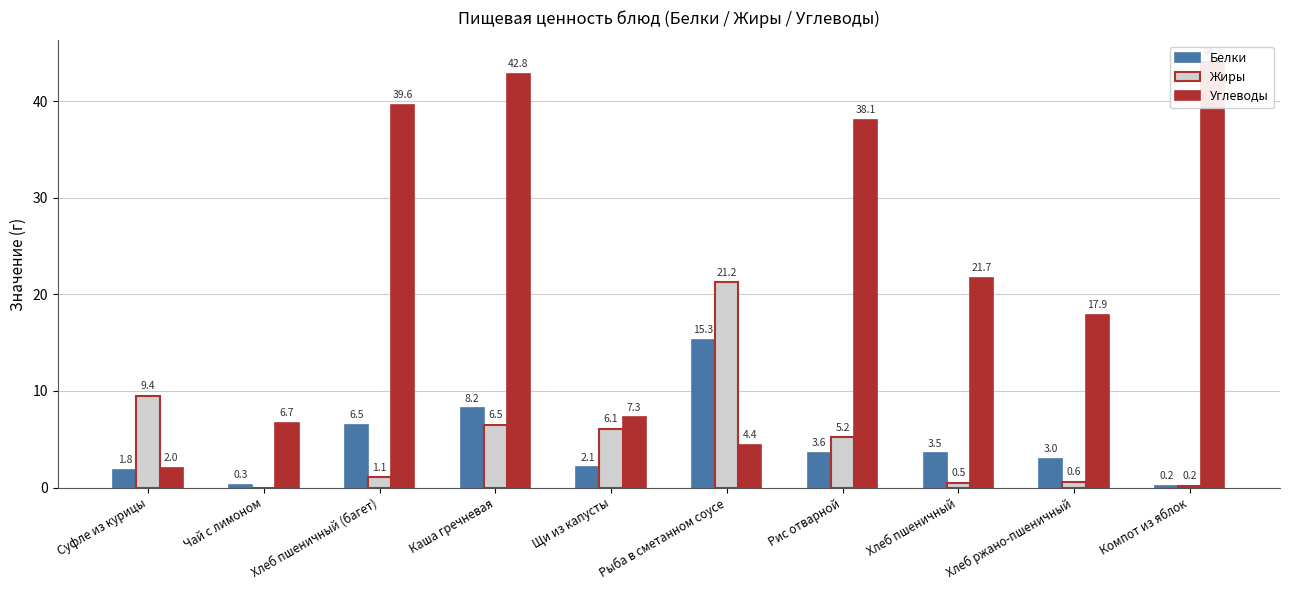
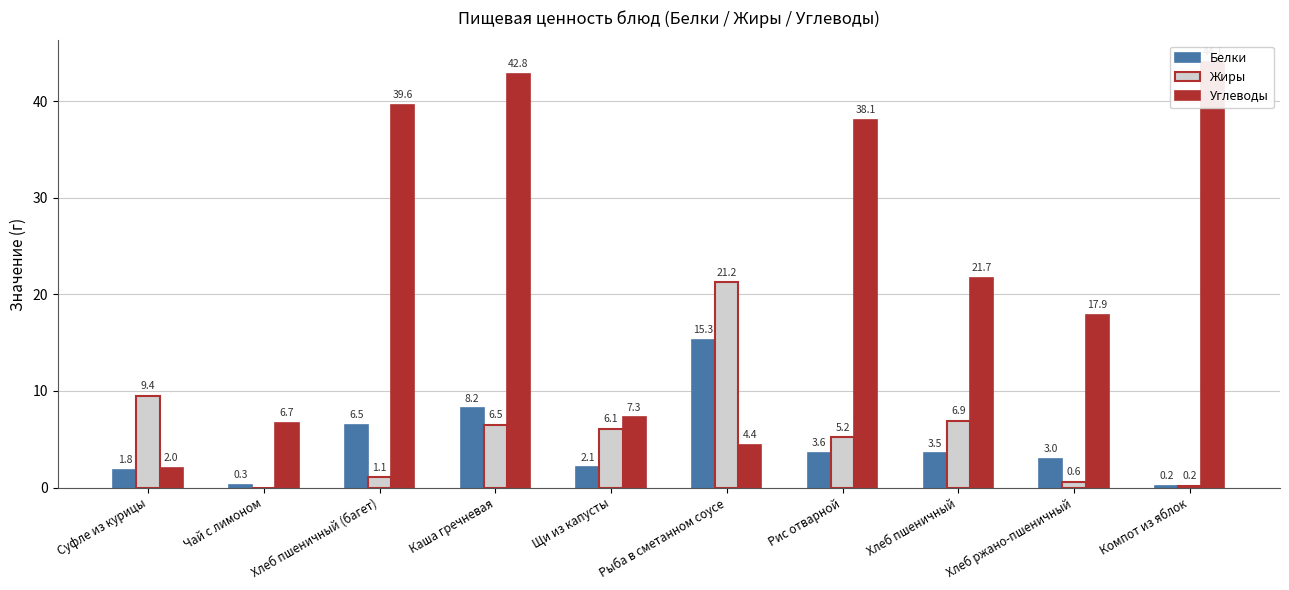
  {
    "Белки": {
      "Суфле из курицы": 1.8,
      "Чай с лимоном": 0.3,
      "Хлеб пшеничный (багет)": 6.5,
      "Каша гречневая": 8.2,
      "Щи из капусты": 2.1,
      "Рыба в сметанном соусе": 15.3,
      "Рис отварной": 3.6,
      "Хлеб пшеничный": 3.5,
      "Хлеб ржано-пшеничный": 3.0,
      "Компот из яблок": 0.2
    },
    "Жиры": {
      "Суфле из курицы": 9.4,
      "Хлеб пшеничный (багет)": 1.1,
      "Каша гречневая": 6.5,
      "Щи из капусты": 6.1,
      "Рыба в сметанном соусе": 21.2,
      "Рис отварной": 5.2,
-     "Хлеб пшеничный": 0.5,
+     "Хлеб пшеничный": 6.9,
      "Хлеб ржано-пшеничный": 0.6,
      "Компот из яблок": 0.2
    },
    "Углеводы": {
      "Суфле из курицы": 2.0,
      "Чай с лимоном": 6.7,
      "Хлеб пшеничный (багет)": 39.6,
      "Каша гречневая": 42.8,
      "Щи из капусты": 7.3,
      "Рыба в сметанном соусе": 4.4,
      "Рис отварной": 38.1,
      "Хлеб пшеничный": 21.7,
      "Хлеб ржано-пшеничный": 17.9
    }
  }
